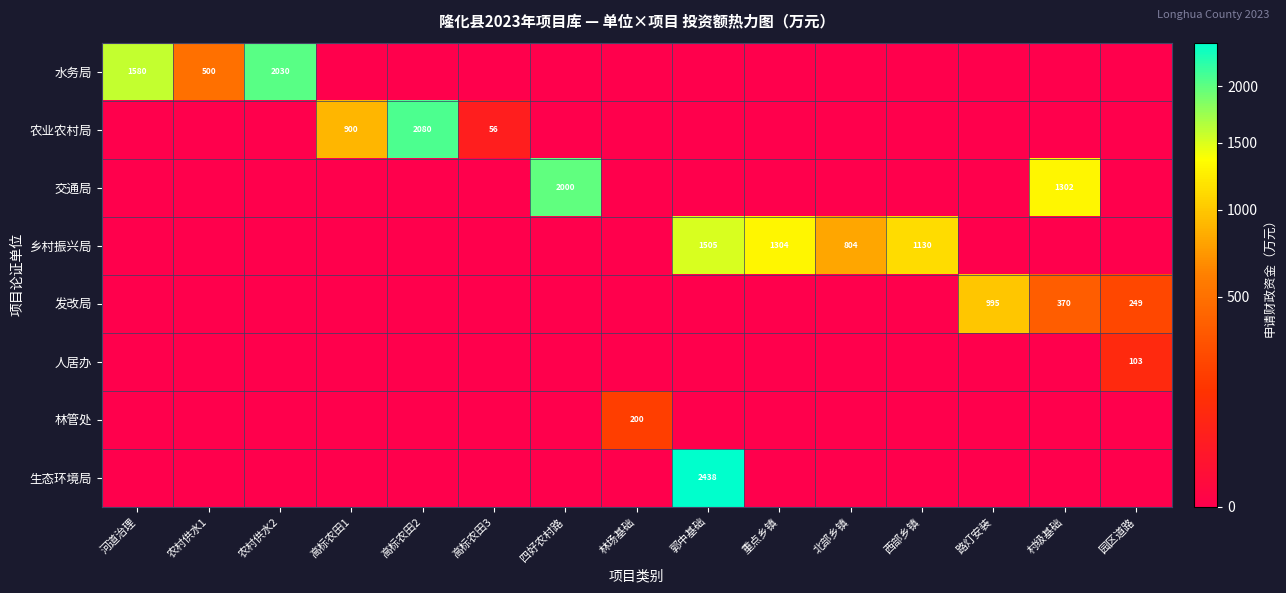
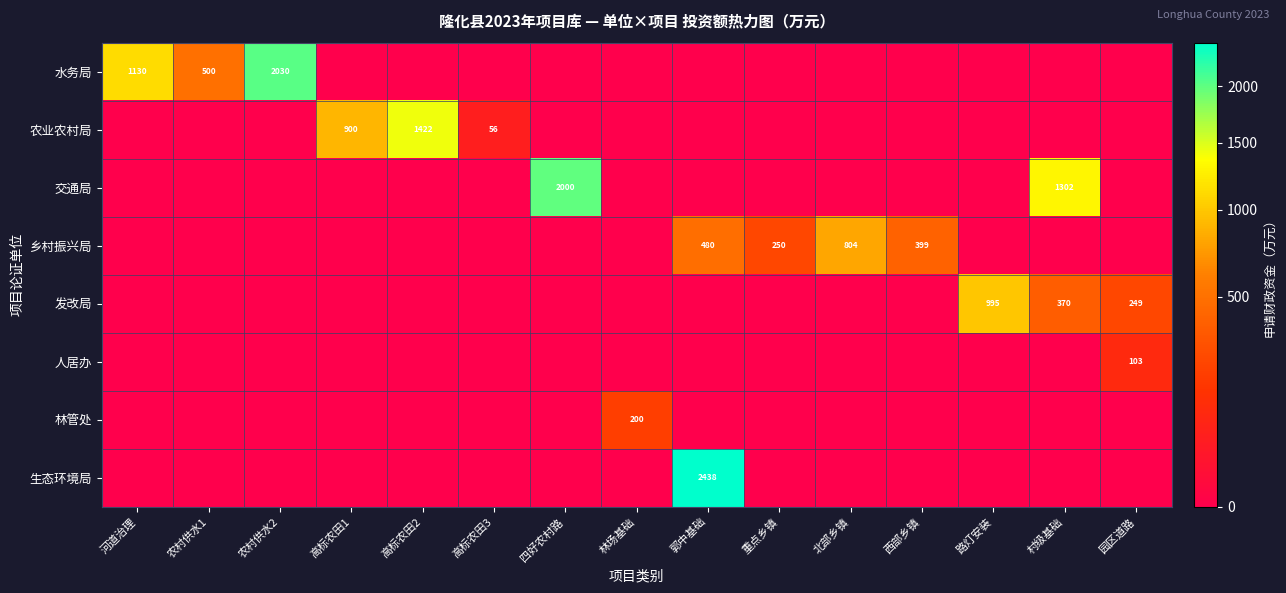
  {
    "水务局": {
-     "河道治理": 1580,
+     "河道治理": 1130,
      "农村供水1": 500,
      "农村供水2": 2030
    },
    "农业农村局": {
      "高标农田1": 900,
-     "高标农田2": 2080,
+     "高标农田2": 1422,
      "高标农田3": 56
    },
    "交通局": {
      "四好农村路": 2000,
      "村级基础": 1302
    },
    "乡村振兴局": {
-     "郭中基础": 1505,
-     "重点乡镇": 1304,
+     "郭中基础": 480,
+     "重点乡镇": 250,
      "北部乡镇": 804,
-     "西部乡镇": 1130
+     "西部乡镇": 399
    },
    "发改局": {
      "路灯安装": 995,
      "村级基础": 370,
      "园区道路": 249
    },
    "人居办": {
      "园区道路": 103
    },
    "林管处": {
      "林场基础": 200
    },
    "生态环境局": {
      "郭中基础": 2438
    }
  }
